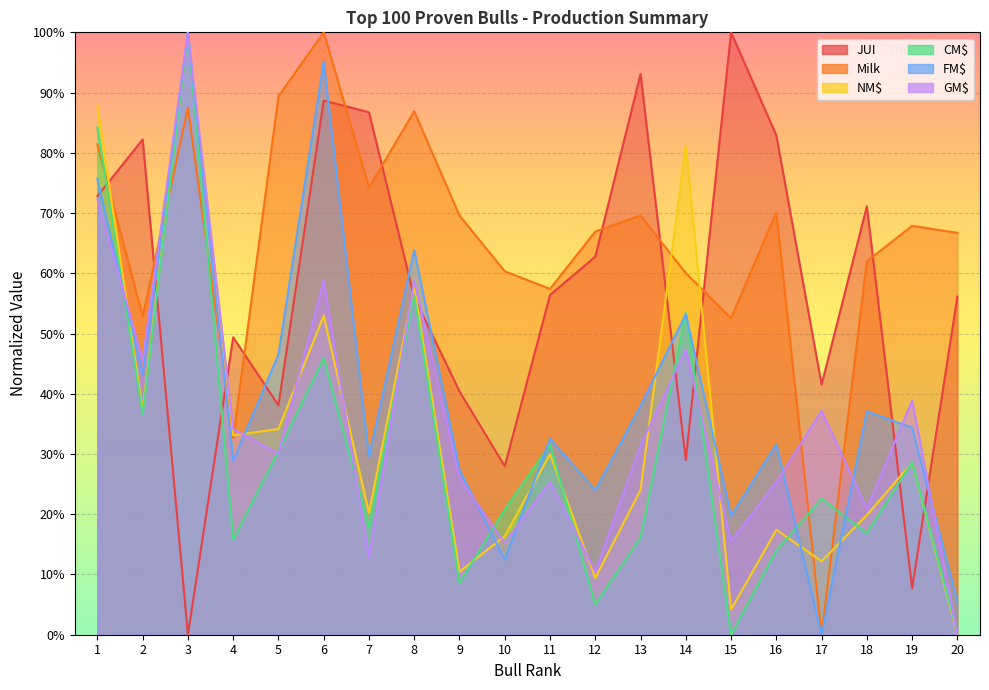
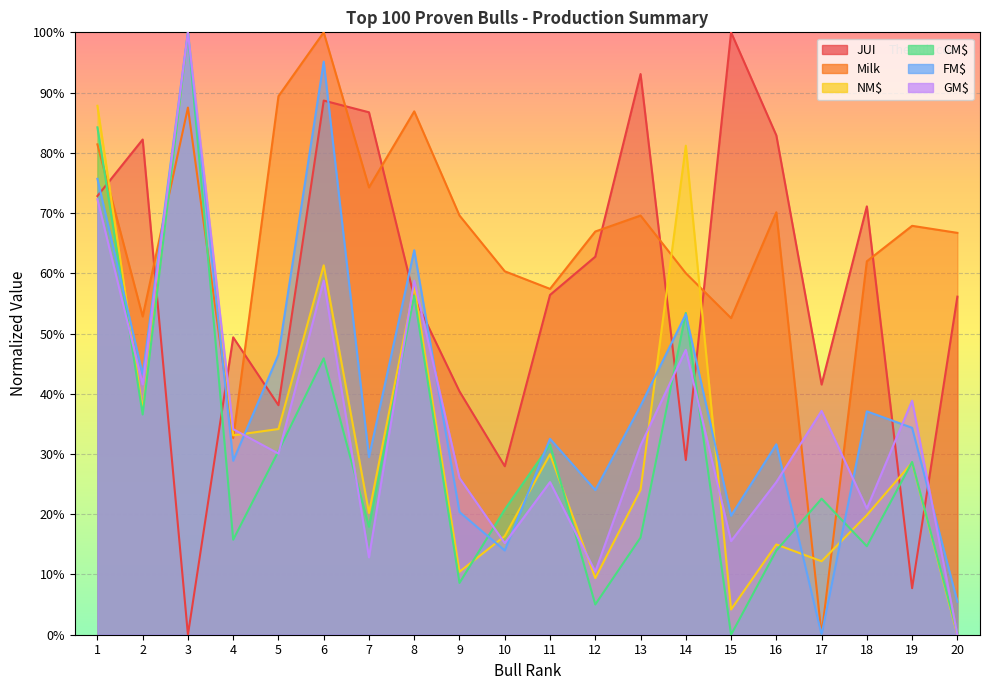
  {
    "NM$": {
      "1": "88%",
      "2": "37%",
      "4": "33%",
      "5": "34%",
-     "6": "53%",
+     "6": "61%",
      "7": "20%",
      "8": "58%",
      "9": "10%",
      "10": "16%",
      "11": "30%",
      "12": "9%",
      "13": "24%",
      "14": "81%",
      "15": "4%",
-     "16": "17%",
+     "16": "15%",
      "17": "12%",
      "18": "20%"
    },
    "CM$": {
      "1": "84%",
      "2": "37%",
      "4": "16%",
      "6": "46%",
      "7": "18%",
      "9": "9%",
      "10": "21%",
      "11": "32%",
      "12": "5%",
      "13": "16%",
      "15": "0%",
      "16": "14%",
      "17": "23%",
-     "18": "17%"
+     "18": "15%"
    },
    "FM$": {
      "1": "76%",
      "2": "43%",
      "4": "29%",
      "5": "47%",
      "6": "95%",
      "7": "29%",
      "8": "64%",
-     "9": "27%",
-     "10": "12%",
+     "9": "20%",
+     "10": "14%",
      "11": "33%",
      "12": "24%",
      "13": "38%",
      "15": "20%",
      "16": "32%",
      "18": "37%",
      "19": "34%",
      "20": "5%"
    },
    "GM$": {
      "1": "72%",
-     "2": "46%",
+     "2": "42%",
      "4": "34%",
      "6": "59%",
      "7": "13%",
      "8": "59%",
      "9": "26%",
      "10": "15%",
      "11": "25%",
      "12": "10%",
      "13": "31%",
      "14": "47%",
      "15": "16%",
      "16": "25%",
      "17": "37%",
      "18": "21%",
      "19": "39%"
    }
  }
